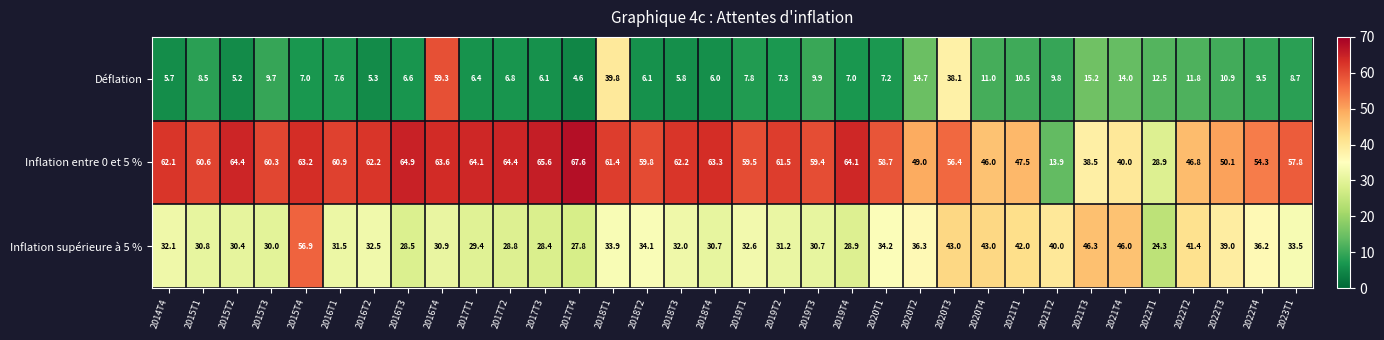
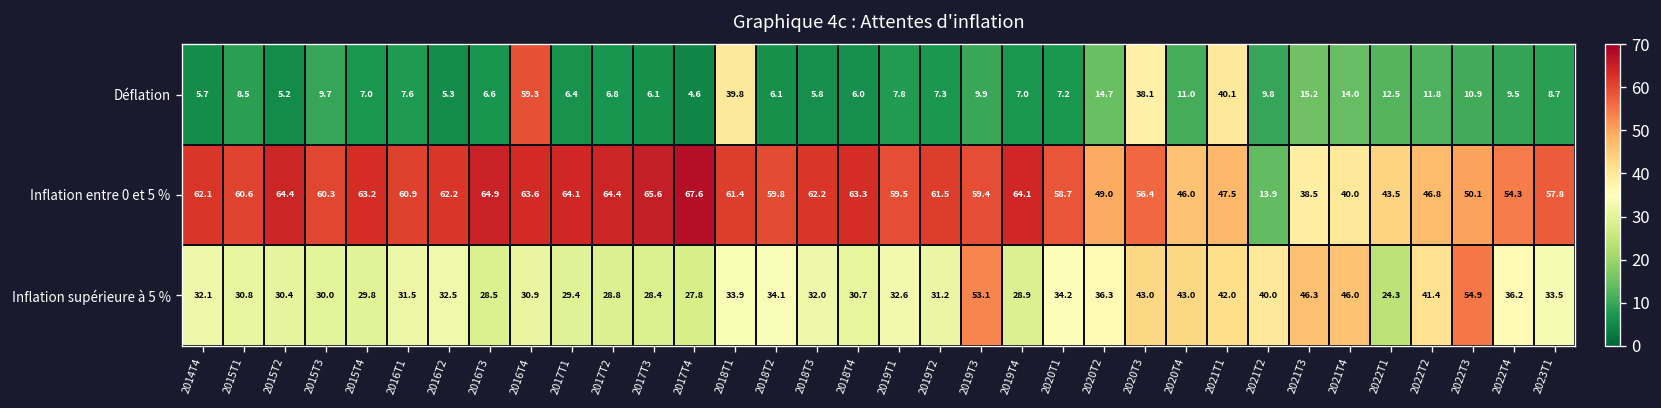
  {
    "Déflation": {
      "2014T4": 5.7,
      "2015T1": 8.5,
      "2015T2": 5.2,
      "2015T3": 9.7,
      "2015T4": 7.0,
      "2016T1": 7.6,
      "2016T2": 5.3,
      "2016T3": 6.6,
      "2016T4": 59.3,
      "2017T1": 6.4,
      "2017T2": 6.8,
      "2017T3": 6.1,
      "2017T4": 4.6,
      "2018T1": 39.8,
      "2018T2": 6.1,
      "2018T3": 5.8,
      "2018T4": 6.0,
      "2019T1": 7.8,
      "2019T2": 7.3,
      "2019T3": 9.9,
      "2019T4": 7.0,
      "2020T1": 7.2,
      "2020T2": 14.7,
      "2020T3": 38.1,
      "2020T4": 11.0,
-     "2021T1": 10.5,
+     "2021T1": 40.1,
      "2021T2": 9.8,
      "2021T3": 15.2,
      "2021T4": 14.0,
      "2022T1": 12.5,
      "2022T2": 11.8,
      "2022T3": 10.9,
      "2022T4": 9.5,
      "2023T1": 8.7
    },
    "Inflation entre 0 et 5 %": {
      "2014T4": 62.1,
      "2015T1": 60.6,
      "2015T2": 64.4,
      "2015T3": 60.3,
      "2015T4": 63.2,
      "2016T1": 60.9,
      "2016T2": 62.2,
      "2016T3": 64.9,
      "2016T4": 63.6,
      "2017T1": 64.1,
      "2017T2": 64.4,
      "2017T3": 65.6,
      "2017T4": 67.6,
      "2018T1": 61.4,
      "2018T2": 59.8,
      "2018T3": 62.2,
      "2018T4": 63.3,
      "2019T1": 59.5,
      "2019T2": 61.5,
      "2019T3": 59.4,
      "2019T4": 64.1,
      "2020T1": 58.7,
      "2020T2": 49.0,
      "2020T3": 56.4,
      "2020T4": 46.0,
      "2021T1": 47.5,
      "2021T2": 13.9,
      "2021T3": 38.5,
      "2021T4": 40.0,
-     "2022T1": 28.9,
+     "2022T1": 43.5,
      "2022T2": 46.8,
      "2022T3": 50.1,
      "2022T4": 54.3,
      "2023T1": 57.8
    },
    "Inflation supérieure à 5 %": {
      "2014T4": 32.1,
      "2015T1": 30.8,
      "2015T2": 30.4,
      "2015T3": 30.0,
-     "2015T4": 56.9,
+     "2015T4": 29.8,
      "2016T1": 31.5,
      "2016T2": 32.5,
      "2016T3": 28.5,
      "2016T4": 30.9,
      "2017T1": 29.4,
      "2017T2": 28.8,
      "2017T3": 28.4,
      "2017T4": 27.8,
      "2018T1": 33.9,
      "2018T2": 34.1,
      "2018T3": 32.0,
      "2018T4": 30.7,
      "2019T1": 32.6,
      "2019T2": 31.2,
-     "2019T3": 30.7,
+     "2019T3": 53.1,
      "2019T4": 28.9,
      "2020T1": 34.2,
      "2020T2": 36.3,
      "2020T3": 43.0,
      "2020T4": 43.0,
      "2021T1": 42.0,
      "2021T2": 40.0,
      "2021T3": 46.3,
      "2021T4": 46.0,
      "2022T1": 24.3,
      "2022T2": 41.4,
-     "2022T3": 39.0,
+     "2022T3": 54.9,
      "2022T4": 36.2,
      "2023T1": 33.5
    }
  }
